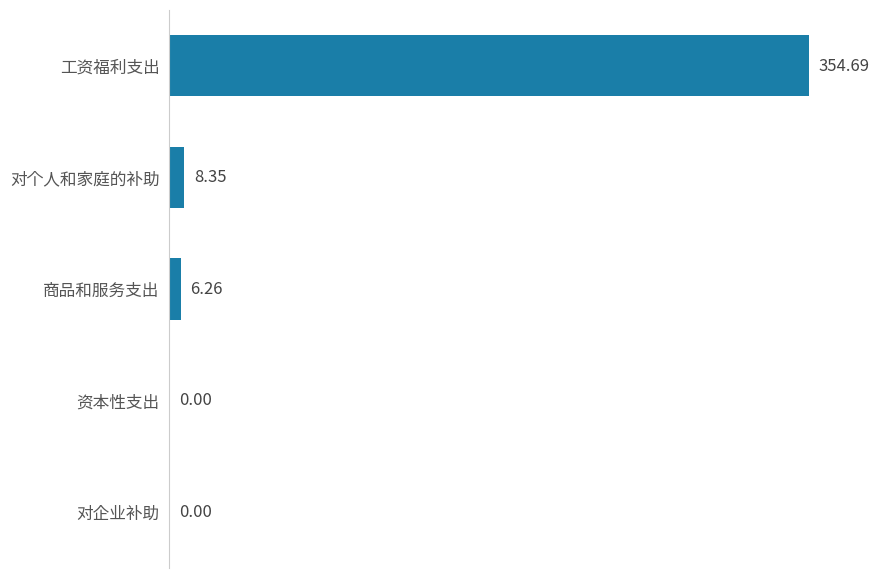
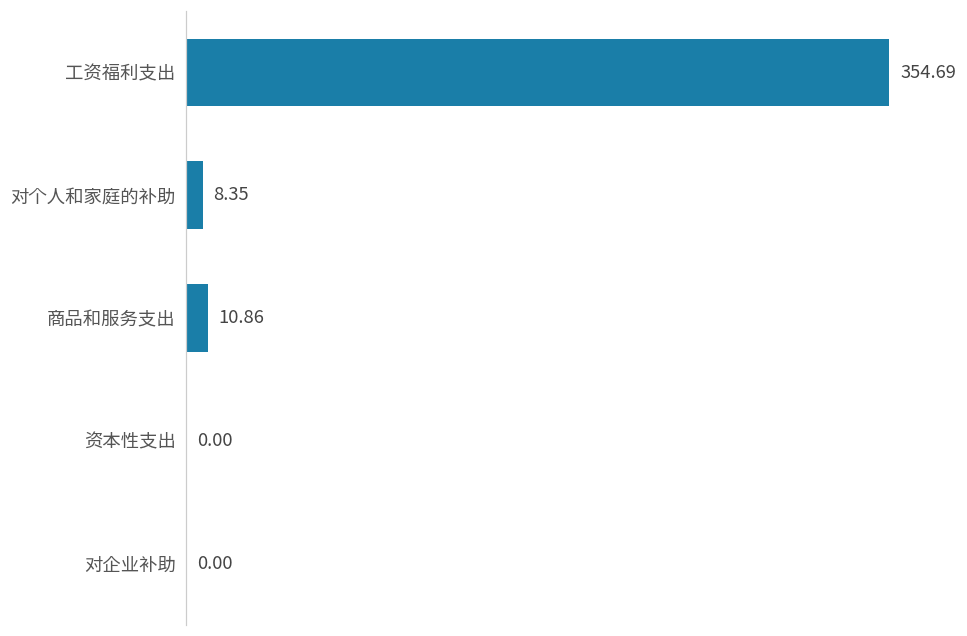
  {
    "工资福利支出": 354.69,
    "对个人和家庭的补助": 8.35,
-   "商品和服务支出": 6.26,
+   "商品和服务支出": 10.86,
    "资本性支出": 0.00,
    "对企业补助": 0.00
  }
